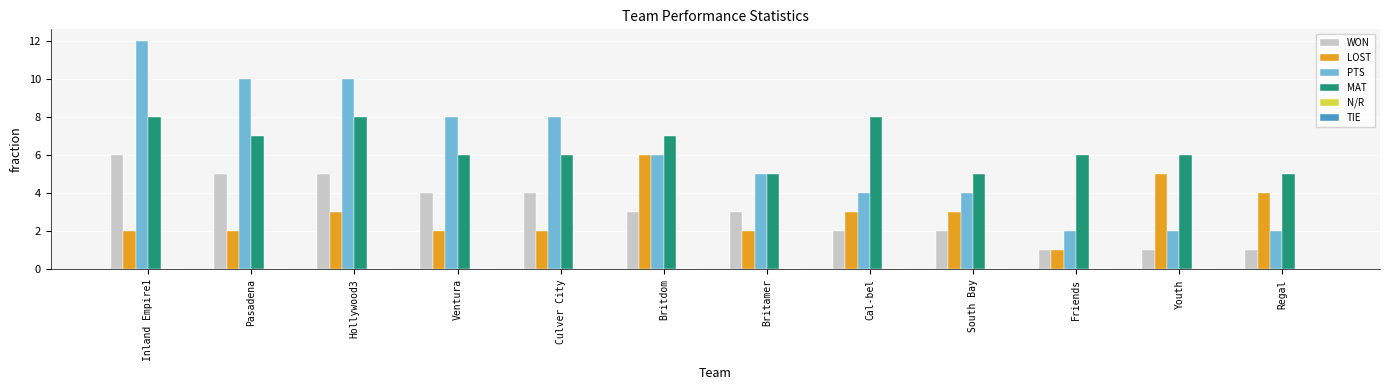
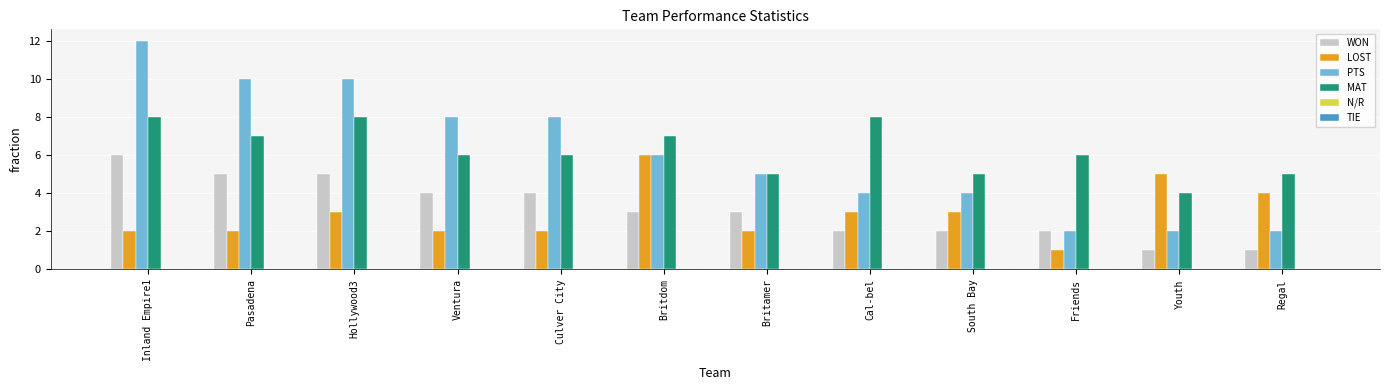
  {
    "WON": {
      "Inland Empire1": 6,
      "Pasadena": 5,
      "Hollywood3": 5,
      "Ventura": 4,
      "Culver City": 4,
      "Britdom": 3,
      "Britamer": 3,
      "Cal-bel": 2,
      "South Bay": 2,
-     "Friends": 1,
+     "Friends": 2,
      "Youth": 1,
      "Regal": 1
    },
    "LOST": {
      "Inland Empire1": 2,
      "Pasadena": 2,
      "Hollywood3": 3,
      "Ventura": 2,
      "Culver City": 2,
      "Britdom": 6,
      "Britamer": 2,
      "Cal-bel": 3,
      "South Bay": 3,
      "Friends": 1,
      "Youth": 5,
      "Regal": 4
    },
    "MAT": {
      "Inland Empire1": 8,
      "Pasadena": 7,
      "Hollywood3": 8,
      "Ventura": 6,
      "Culver City": 6,
      "Britdom": 7,
      "Britamer": 5,
      "Cal-bel": 8,
      "South Bay": 5,
      "Friends": 6,
-     "Youth": 6,
+     "Youth": 4,
      "Regal": 5
    },
    "N/R": {
      "Inland Empire1": 0,
      "Pasadena": 0,
      "Hollywood3": 0,
      "Ventura": 0,
      "Culver City": 0,
      "Britdom": 0,
      "Britamer": 0,
      "Cal-bel": 0,
      "South Bay": 0,
      "Friends": 0,
      "Youth": 0,
      "Regal": 0
    }
  }
